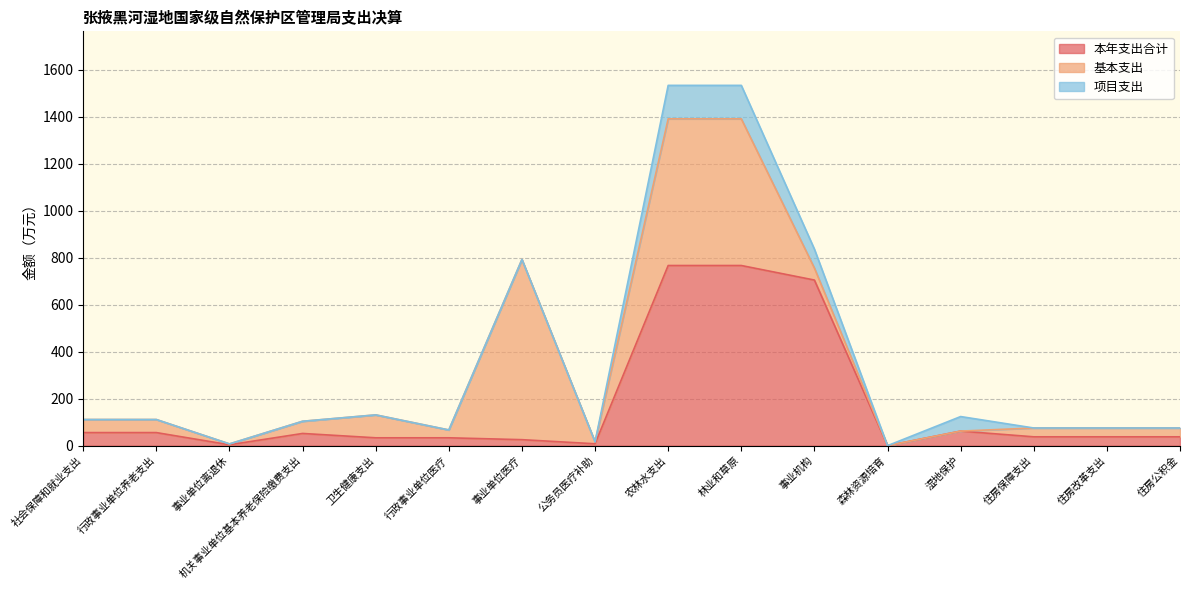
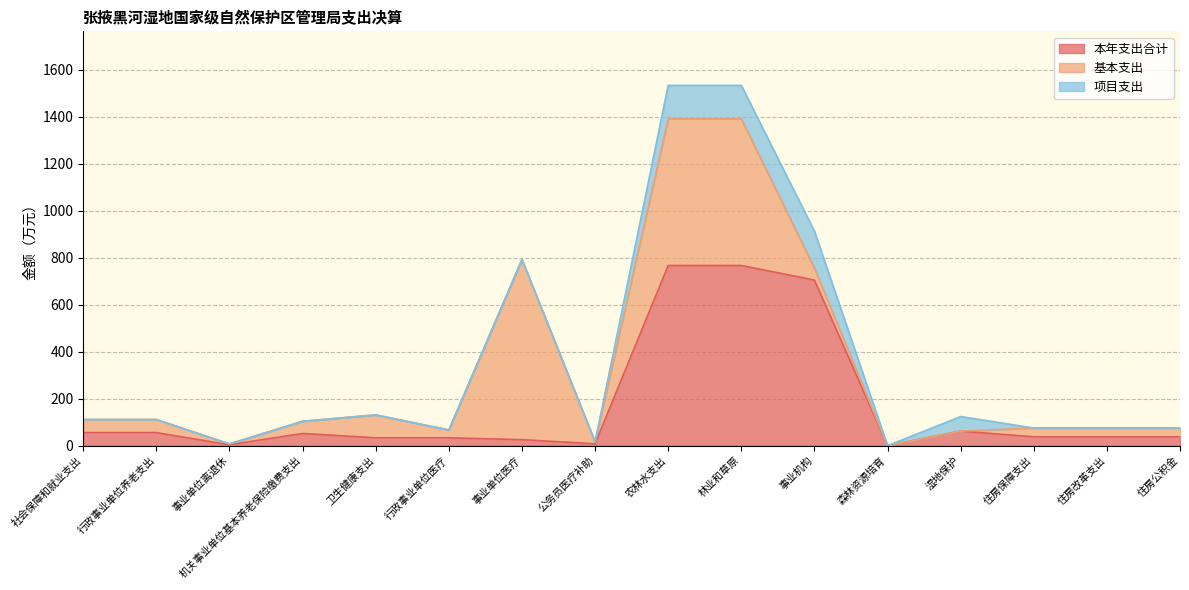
  {
    "本年支出合计": {
      "社会保障和就业支出": 60,
      "行政事业单位养老支出": 60,
      "机关事业单位基本养老保险缴费支出": 50,
      "卫生健康支出": 30,
      "行政事业单位医疗": 30,
      "事业单位医疗": 30,
      "农林水支出": 770,
      "林业和草原": 770,
      "事业机构": 700,
      "住房保障支出": 40,
      "住房改革支出": 40,
      "住房公积金": 40
    },
    "基本支出": {
      "农林水支出": 620,
      "林业和草原": 620,
      "事业机构": 50
    },
    "项目支出": {
      "农林水支出": 140,
      "林业和草原": 140,
-     "事业机构": 80,
+     "事业机构": 160,
      "湿地保护": 60
    }
  }
